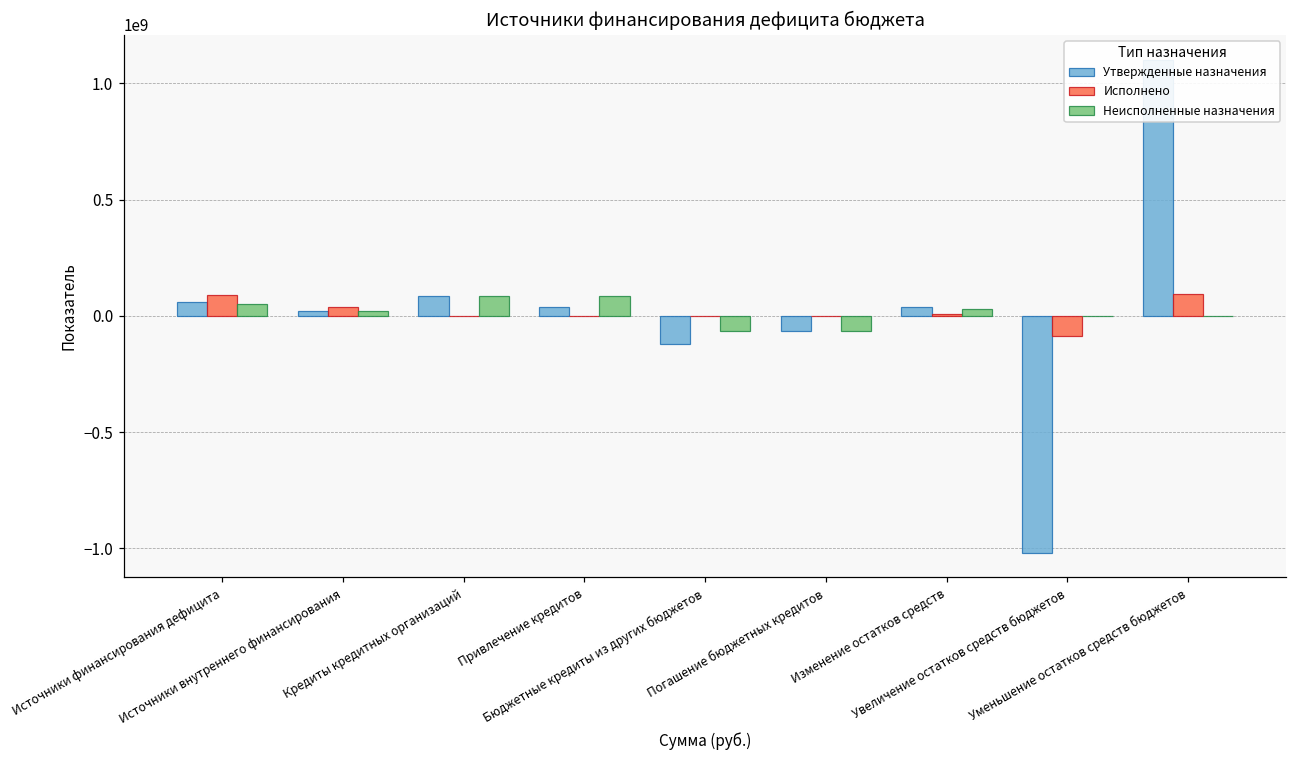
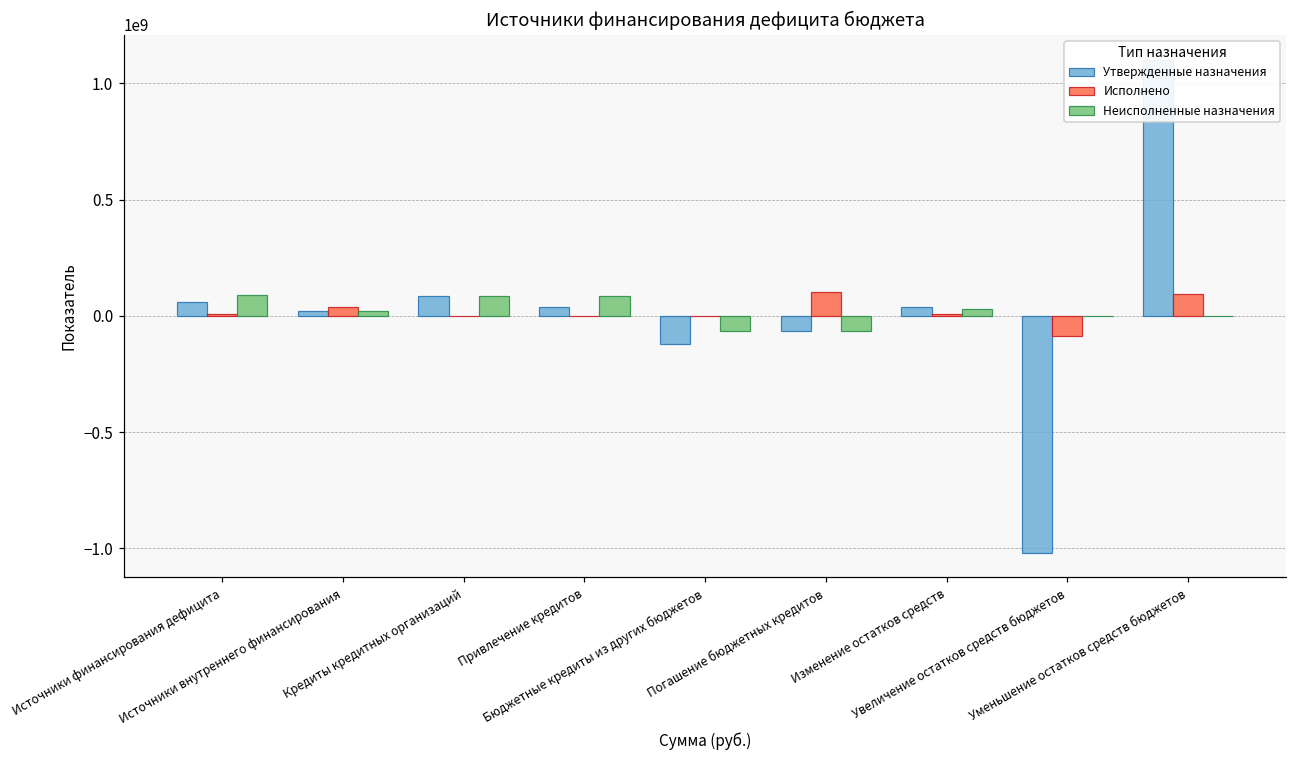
  {
    "Утвержденные назначения": {
      "Источники финансирования дефицита": 60000000,
      "Источники внутреннего финансирования": 20000000,
      "Кредиты кредитных организаций": 80000000,
      "Привлечение кредитов": 40000000,
      "Бюджетные кредиты из других бюджетов": -120000000,
      "Погашение бюджетных кредитов": -60000000,
      "Изменение остатков средств": 40000000,
      "Увеличение остатков средств бюджетов": -1020000000
    },
    "Исполнено": {
-     "Источники финансирования дефицита": 90000000,
+     "Источники финансирования дефицита": 10000000,
      "Источники внутреннего финансирования": 40000000,
      "Кредиты кредитных организаций": 0,
      "Привлечение кредитов": 0,
      "Бюджетные кредиты из других бюджетов": 0,
-     "Погашение бюджетных кредитов": 0,
+     "Погашение бюджетных кредитов": 100000000,
      "Увеличение остатков средств бюджетов": -90000000,
      "Уменьшение остатков средств бюджетов": 90000000
    },
    "Неисполненные назначения": {
-     "Источники финансирования дефицита": 50000000,
+     "Источники финансирования дефицита": 90000000,
      "Источники внутреннего финансирования": 20000000,
      "Кредиты кредитных организаций": 80000000,
      "Привлечение кредитов": 80000000,
      "Бюджетные кредиты из других бюджетов": -60000000,
      "Погашение бюджетных кредитов": -60000000,
      "Изменение остатков средств": 30000000,
      "Увеличение остатков средств бюджетов": 0,
      "Уменьшение остатков средств бюджетов": 0
    }
  }
